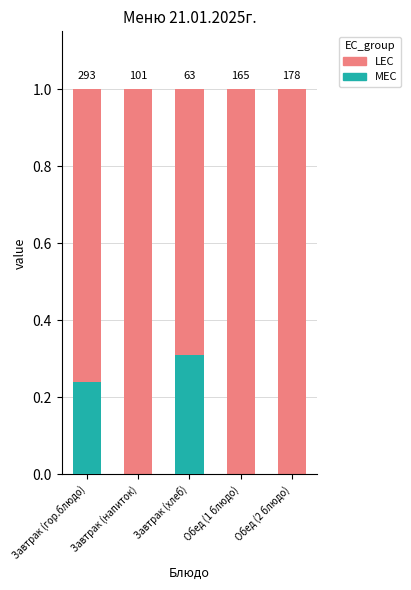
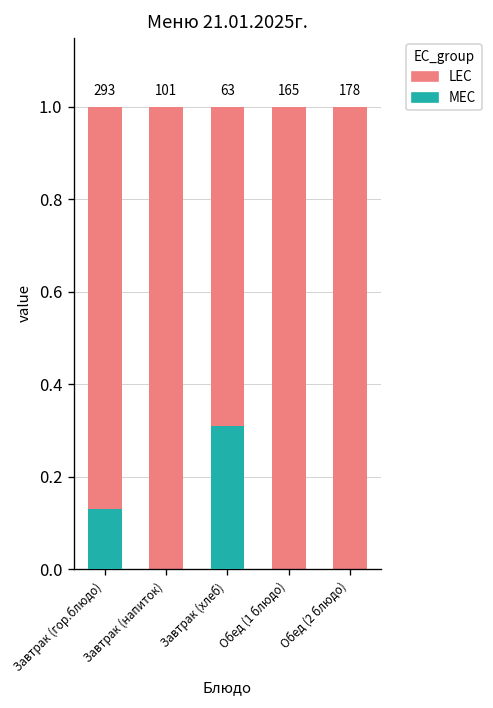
  {
    "MEC": {
-     "Завтрак (гор.блюдо)": 0.24,
+     "Завтрак (гор.блюдо)": 0.13,
      "Завтрак (напиток)": 0.00,
      "Обед (1 блюдо)": 0.00,
      "Обед (2 блюдо)": 0.00
    }
  }
